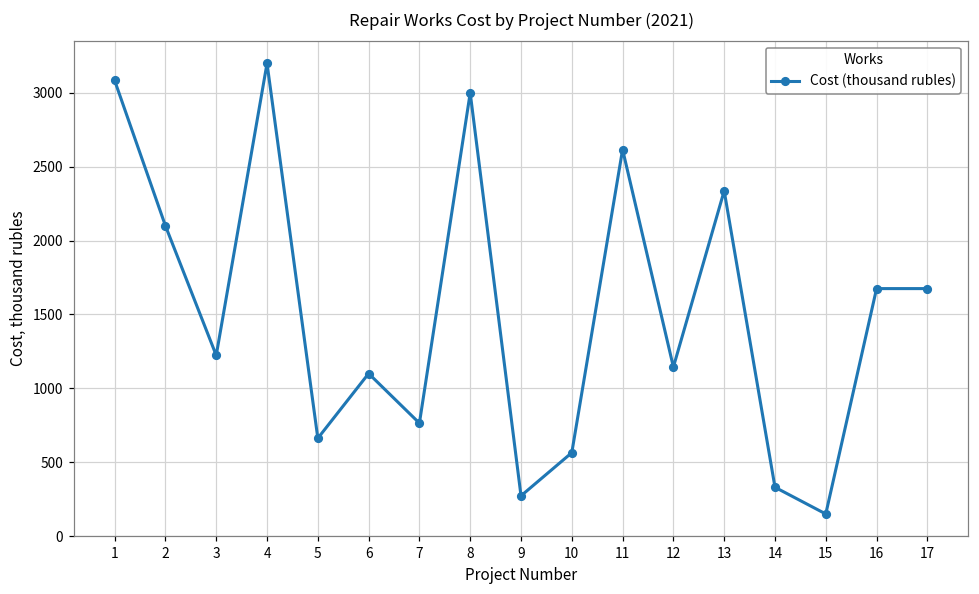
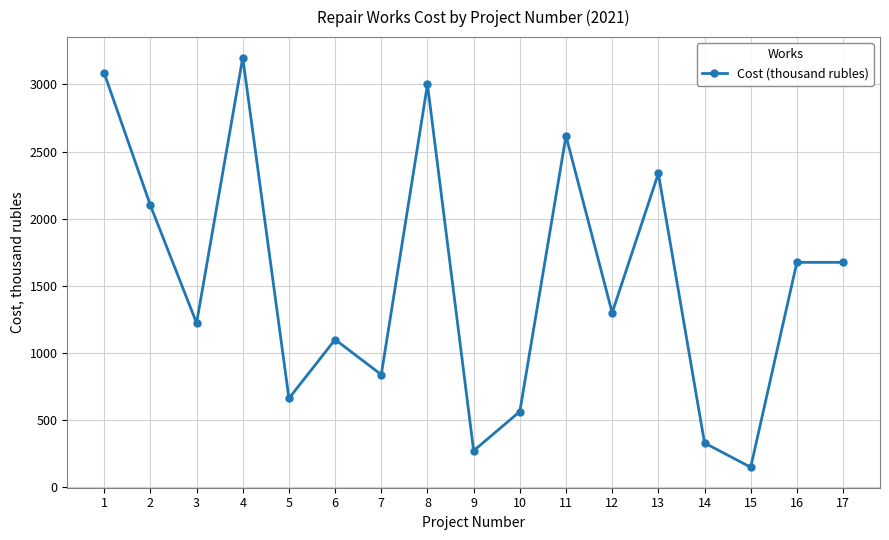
  {
    "1": 3080,
    "2": 2100,
    "3": 1220,
    "4": 3200,
    "5": 660,
    "6": 1100,
-   "7": 760,
+   "7": 840,
    "8": 3000,
    "9": 270,
    "10": 560,
    "11": 2620,
-   "12": 1140,
+   "12": 1300,
    "13": 2340,
    "14": 330,
    "15": 150,
    "16": 1670,
    "17": 1680
  }
